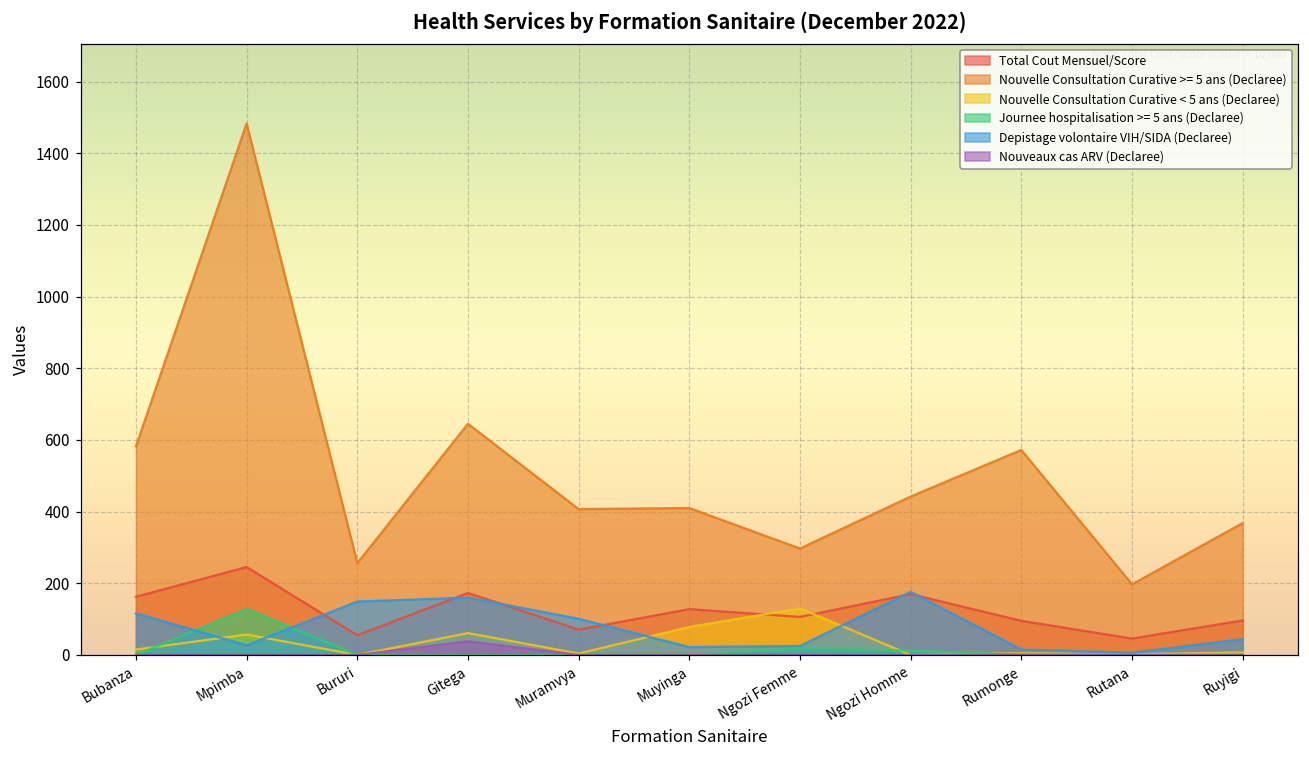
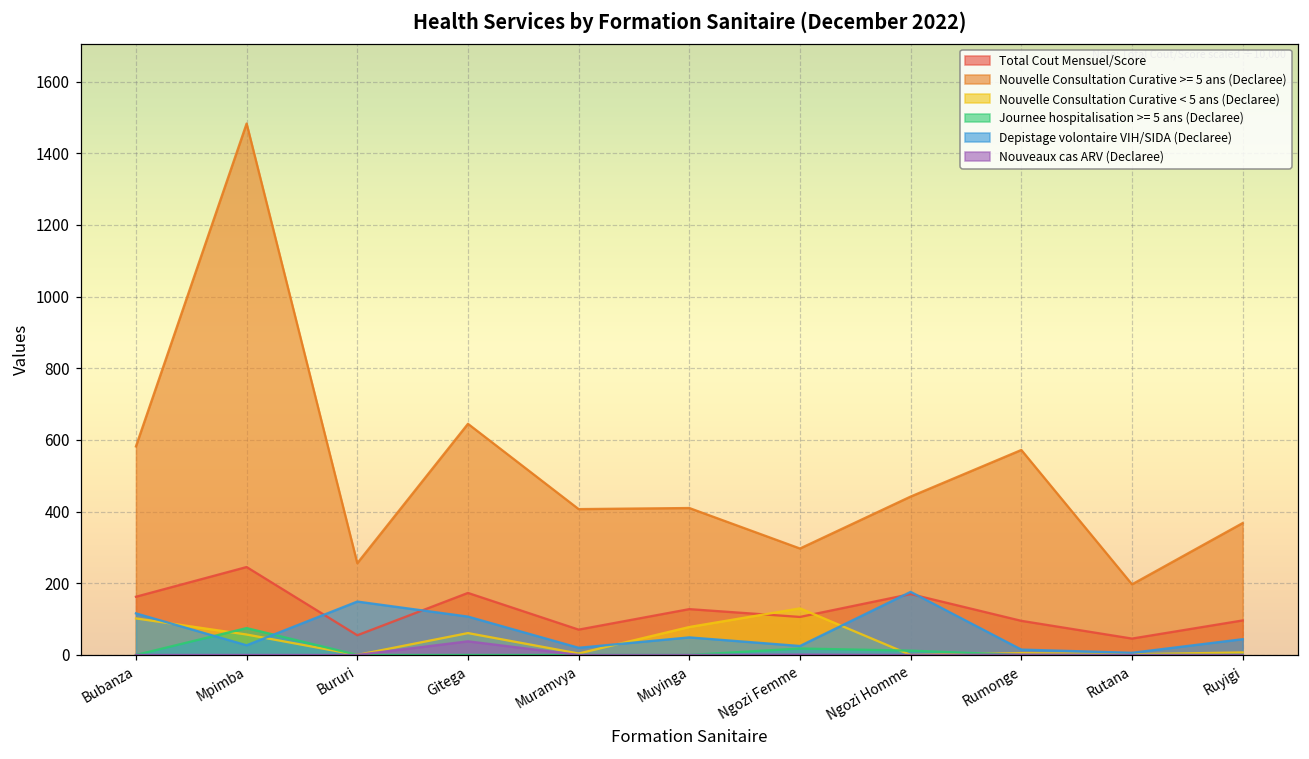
  {
    "Nouvelle Consultation Curative < 5 ans (Declaree)": {
-     "Bubanza": 20,
+     "Bubanza": 100,
      "Mpimba": 60,
      "Gitega": 60,
      "Muyinga": 80,
      "Ngozi Femme": 130
    },
    "Journee hospitalisation >= 5 ans (Declaree)": {
-     "Mpimba": 130,
+     "Mpimba": 80,
      "Gitega": 0,
      "Ngozi Homme": 10
    },
    "Depistage volontaire VIH/SIDA (Declaree)": {
      "Bubanza": 120,
      "Mpimba": 30,
      "Bururi": 150,
-     "Gitega": 160,
-     "Muramvya": 100,
-     "Muyinga": 20,
+     "Gitega": 110,
+     "Muramvya": 20,
+     "Muyinga": 50,
      "Rumonge": 20,
      "Ruyigi": 40
    },
    "Nouveaux cas ARV (Declaree)": {
      "Mpimba": 0,
      "Gitega": 40,
      "Ngozi Femme": 0
    }
  }
